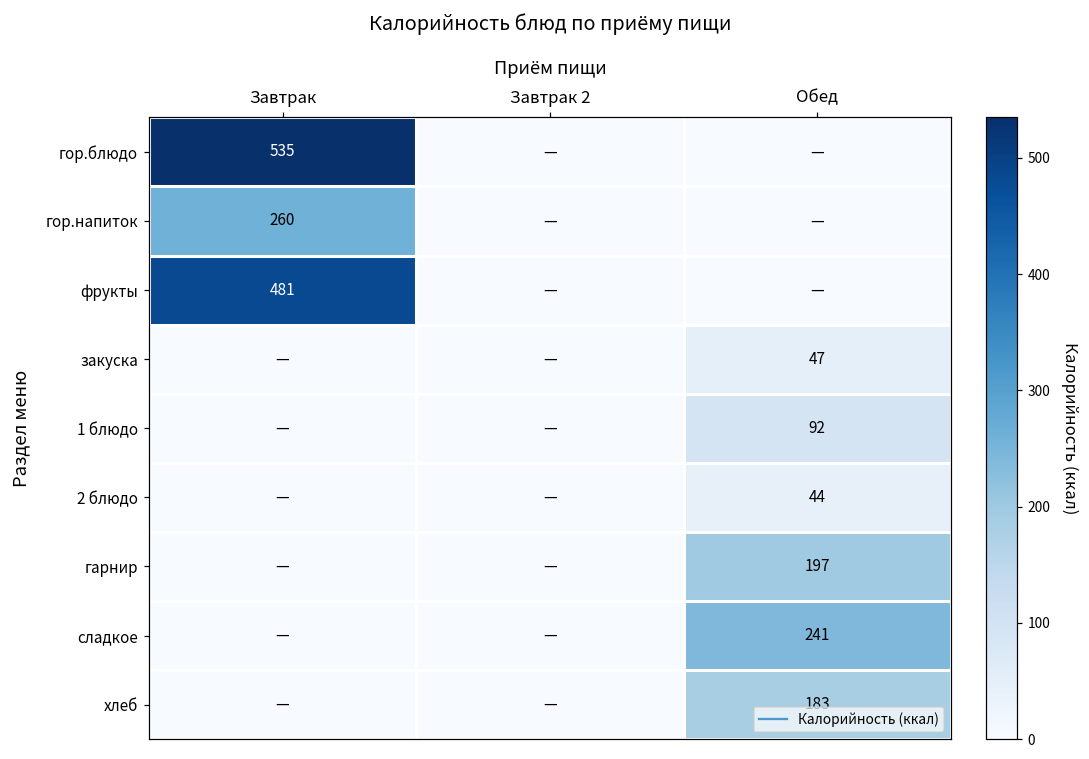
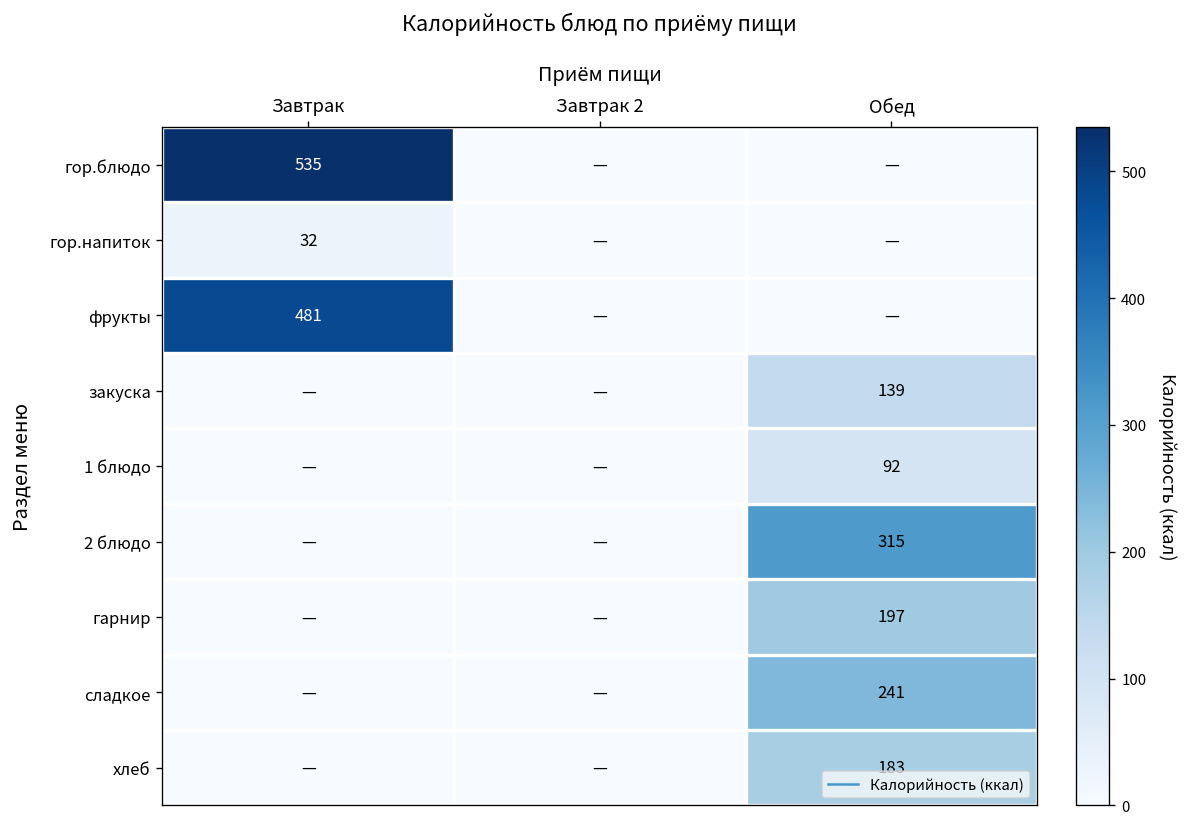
  {
    "гор.блюдо": {
      "Завтрак": 535
    },
    "гор.напиток": {
-     "Завтрак": 260
+     "Завтрак": 32
    },
    "фрукты": {
      "Завтрак": 481
    },
    "закуска": {
-     "Обед": 47
+     "Обед": 139
    },
    "1 блюдо": {
      "Обед": 92
    },
    "2 блюдо": {
-     "Обед": 44
+     "Обед": 315
    },
    "гарнир": {
      "Обед": 197
    },
    "сладкое": {
      "Обед": 241
    }
  }
